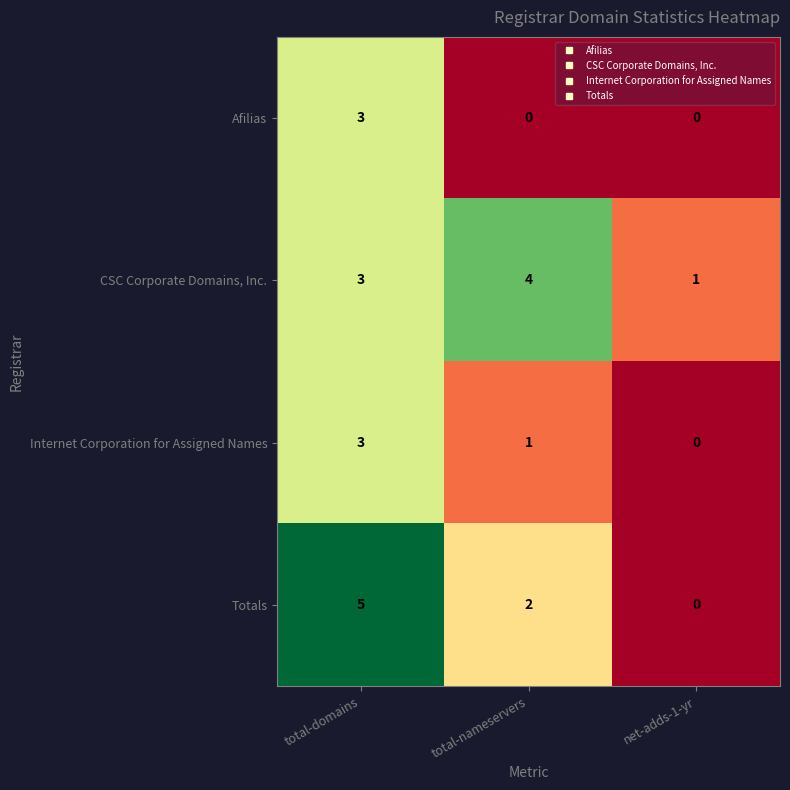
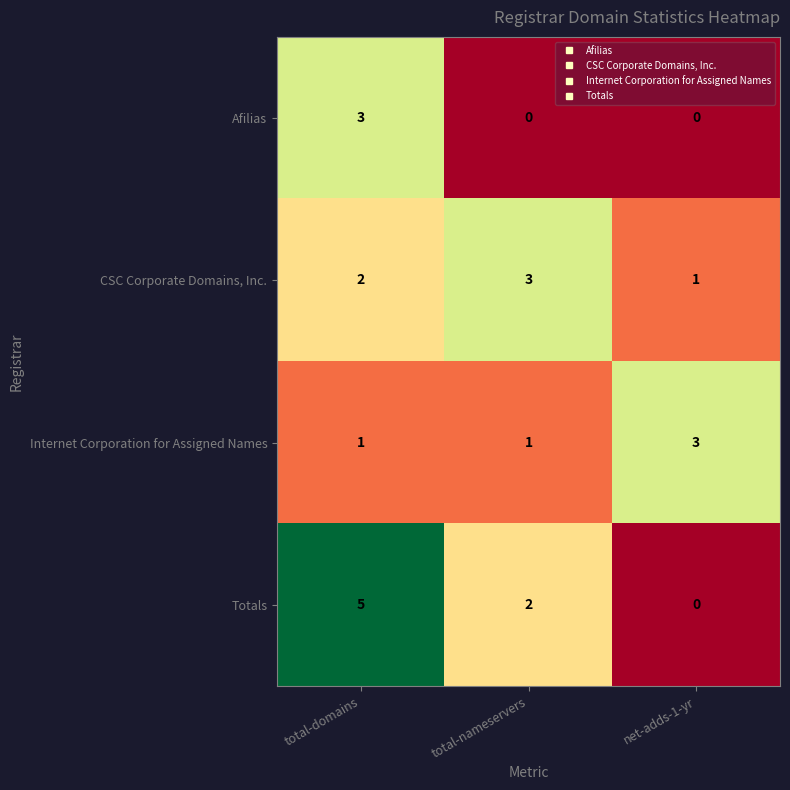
  {
    "Afilias": {
      "total-domains": 3,
      "total-nameservers": 0,
      "net-adds-1-yr": 0
    },
    "CSC Corporate Domains, Inc.": {
-     "total-domains": 3,
-     "total-nameservers": 4,
+     "total-domains": 2,
+     "total-nameservers": 3,
      "net-adds-1-yr": 1
    },
    "Internet Corporation for Assigned Names": {
-     "total-domains": 3,
+     "total-domains": 1,
      "total-nameservers": 1,
-     "net-adds-1-yr": 0
+     "net-adds-1-yr": 3
    },
    "Totals": {
      "total-domains": 5,
      "total-nameservers": 2,
      "net-adds-1-yr": 0
    }
  }
